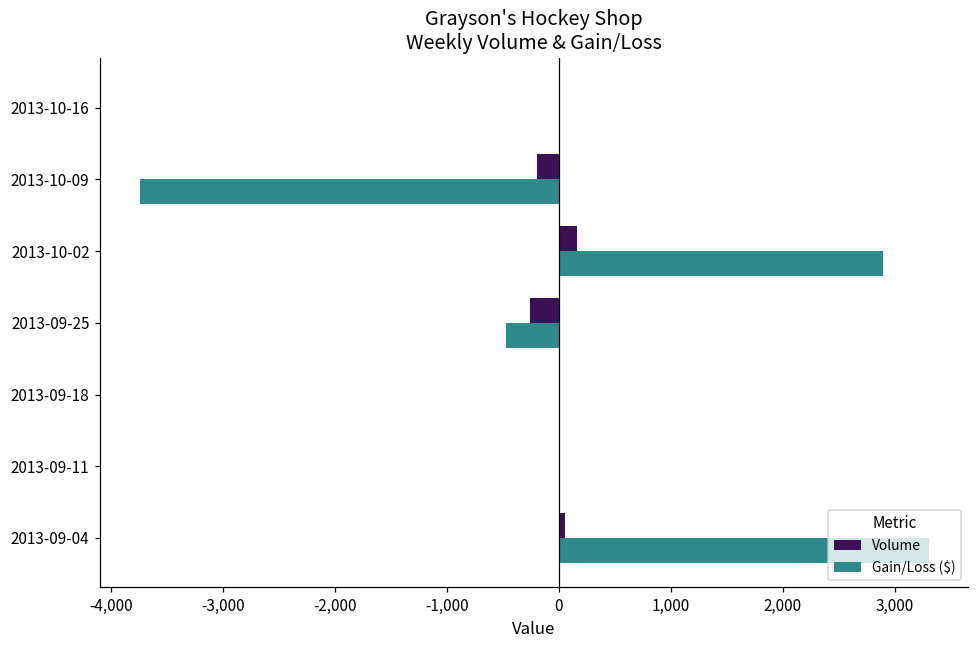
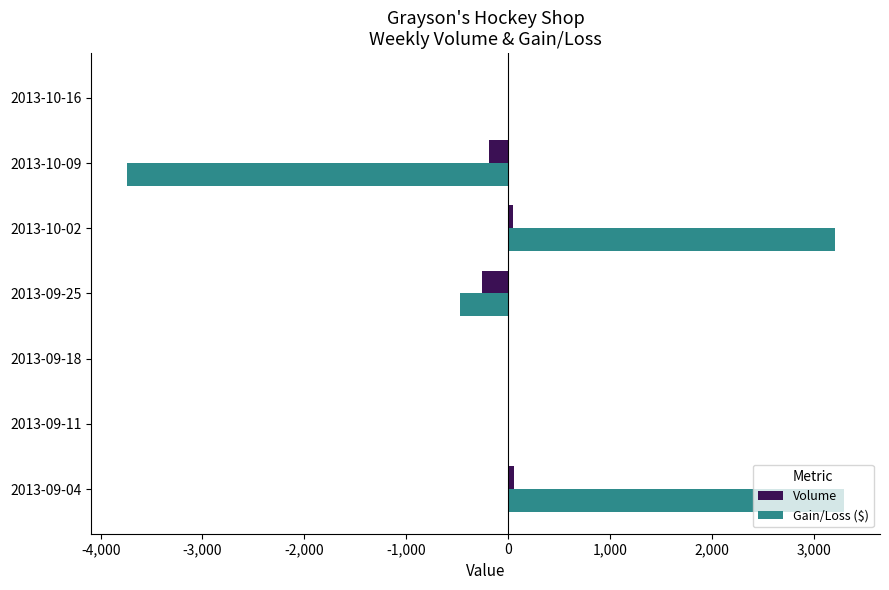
  {
    "Volume": {
      "2013-10-16": "0",
      "2013-10-09": "-190",
-     "2013-10-02": "160",
+     "2013-10-02": "50",
      "2013-09-25": "-250",
      "2013-09-18": "0",
      "2013-09-11": "0",
      "2013-09-04": "60"
    },
    "Gain/Loss ($)": {
      "2013-10-16": "0",
      "2013-10-09": "-3,740",
-     "2013-10-02": "2,890",
+     "2013-10-02": "3,210",
      "2013-09-25": "-470",
      "2013-09-18": "0",
      "2013-09-11": "0"
    }
  }
